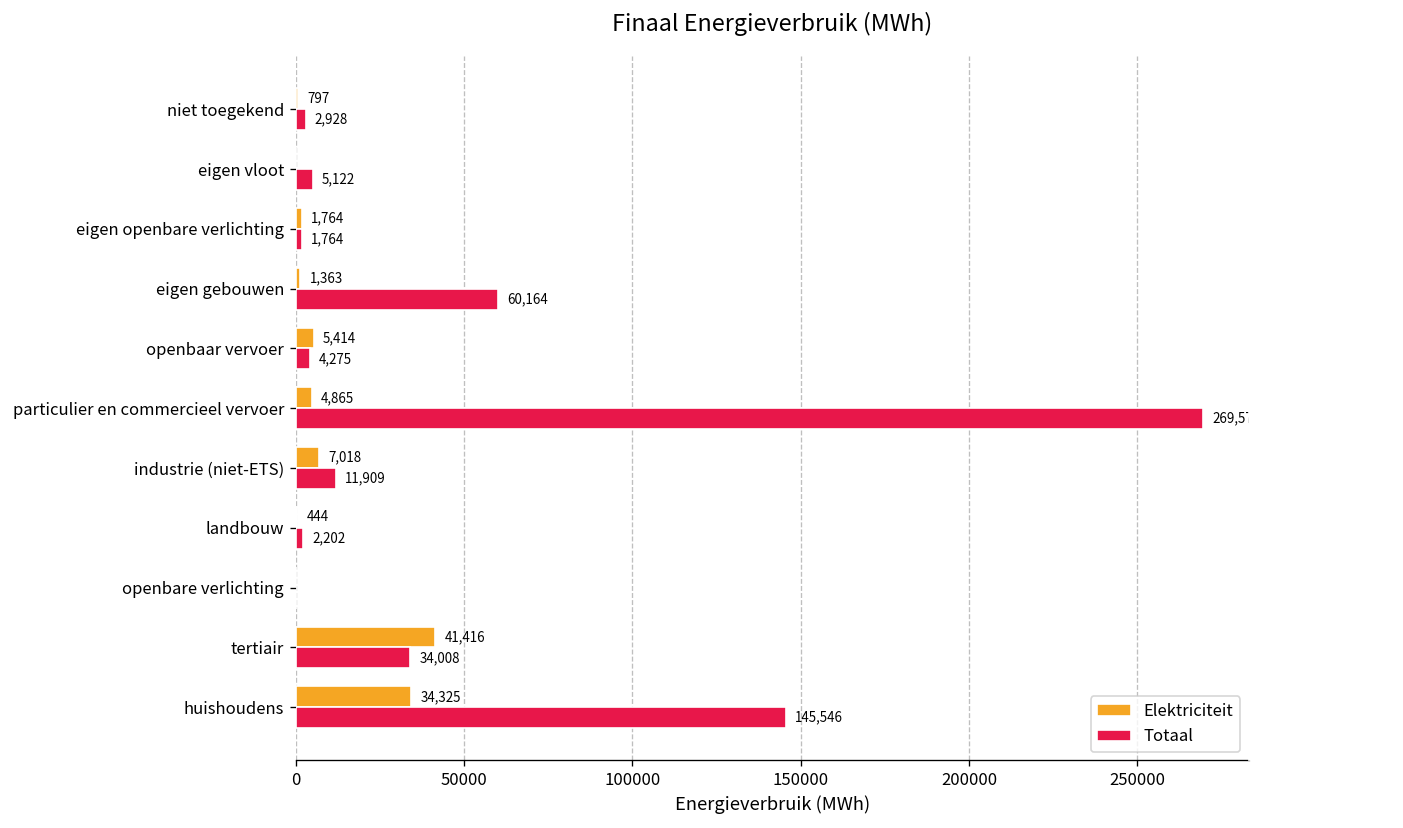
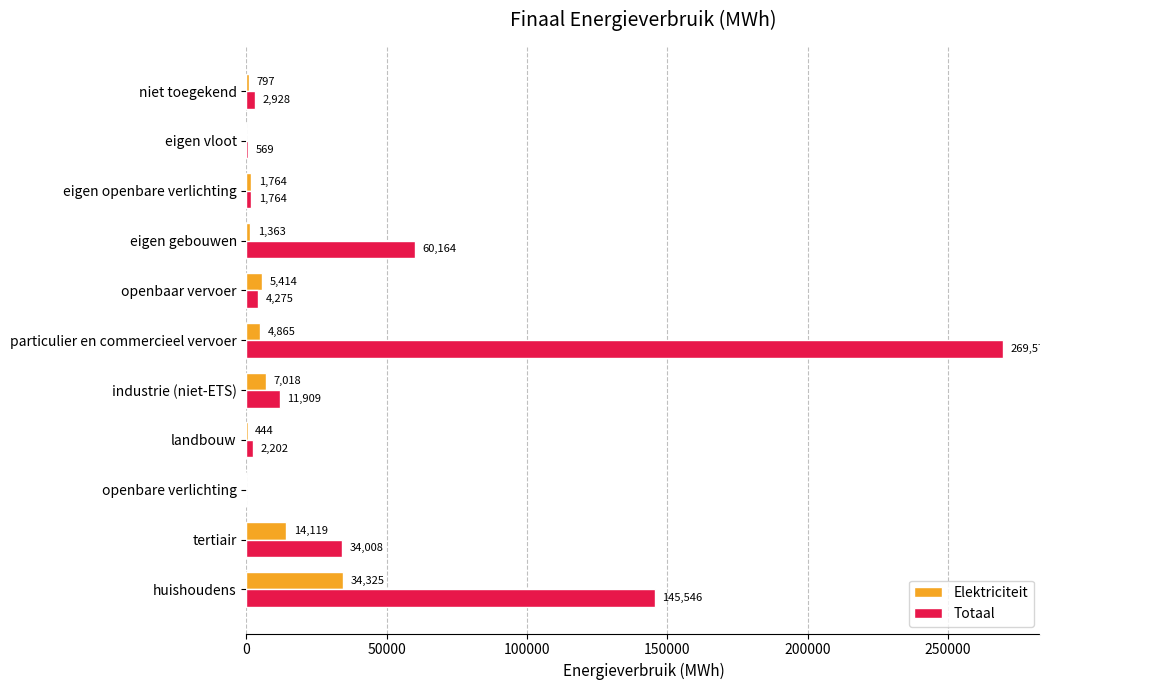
  {
    "Elektriciteit": {
      "niet toegekend": "797",
      "eigen openbare verlichting": "1,764",
      "eigen gebouwen": "1,363",
      "openbaar vervoer": "5,414",
      "particulier en commercieel vervoer": "4,865",
      "industrie (niet-ETS)": "7,018",
      "landbouw": "444",
-     "tertiair": "41,416",
+     "tertiair": "14,119",
      "huishoudens": "34,325"
    },
    "Totaal": {
      "niet toegekend": "2,928",
-     "eigen vloot": "5,122",
+     "eigen vloot": "569",
      "eigen openbare verlichting": "1,764",
      "eigen gebouwen": "60,164",
      "openbaar vervoer": "4,275",
      "industrie (niet-ETS)": "11,909",
      "landbouw": "2,202",
      "tertiair": "34,008",
      "huishoudens": "145,546"
    }
  }
